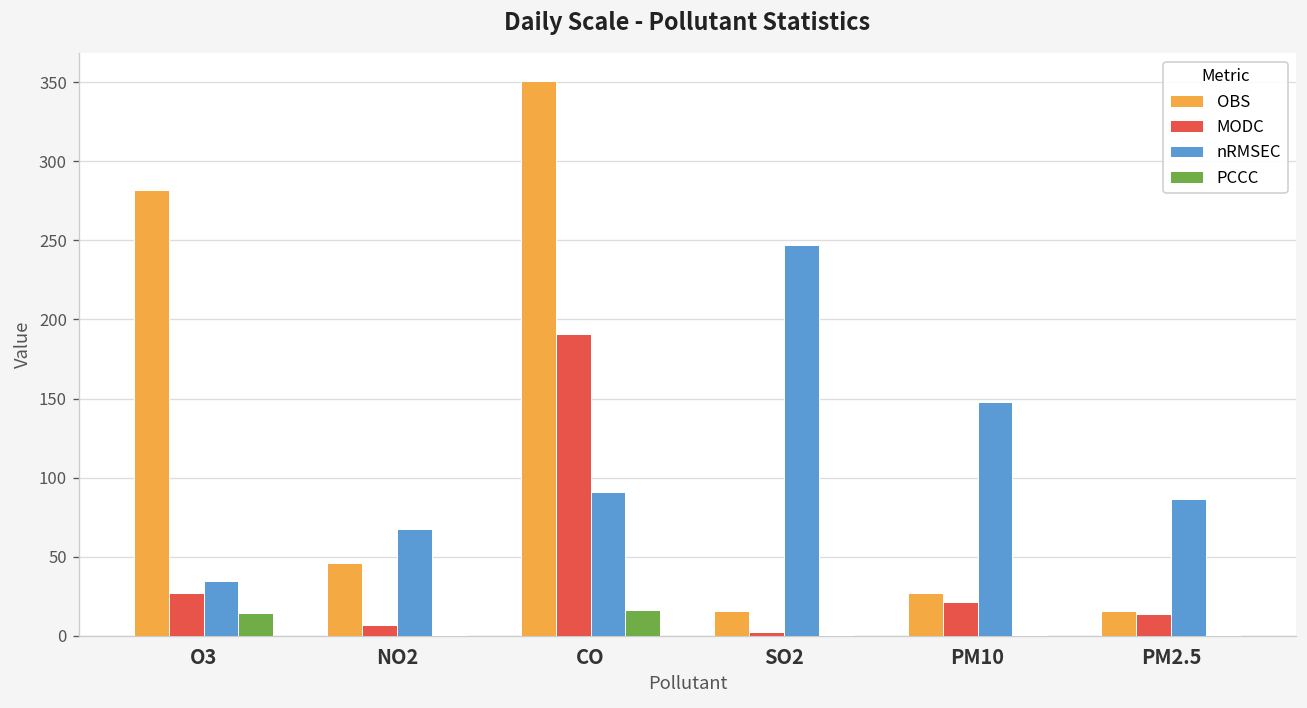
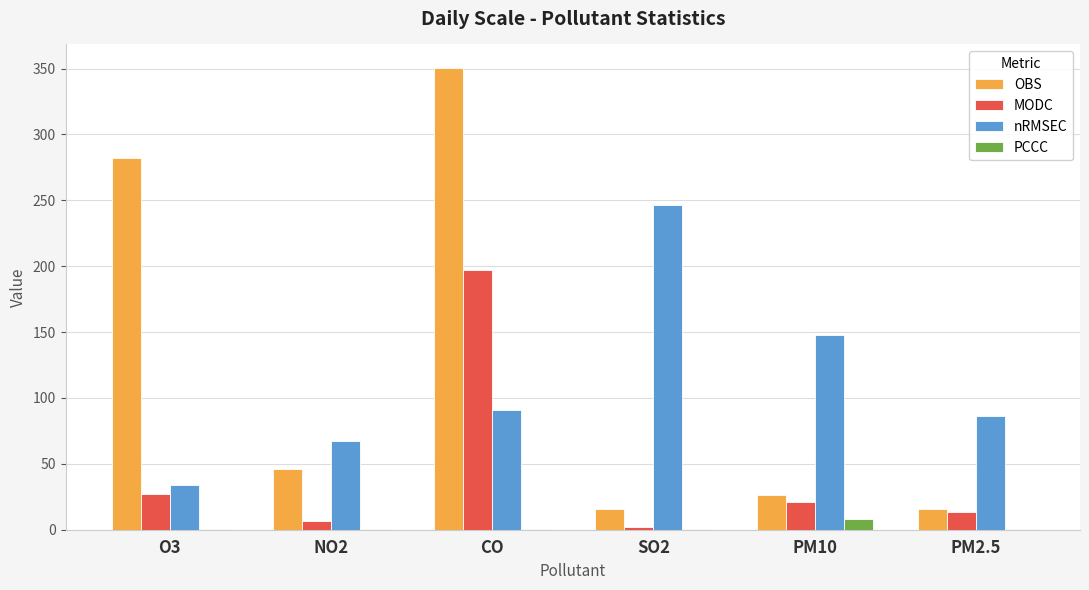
  {
    "OBS": {
      "O3": 282,
      "NO2": 46,
      "CO": 351,
      "SO2": 16,
      "PM10": 27,
      "PM2.5": 16
    },
    "MODC": {
      "O3": 27,
      "NO2": 7,
-     "CO": 191,
+     "CO": 197,
      "SO2": 2,
      "PM10": 21,
      "PM2.5": 14
    },
    "nRMSEC": {
      "O3": 34,
      "NO2": 68,
      "CO": 91,
      "SO2": 247,
      "PM10": 148,
      "PM2.5": 86
    },
    "PCCC": {
-     "O3": 15,
-     "CO": 16,
-     "PM10": 0
+     "O3": 1,
+     "CO": 0,
+     "PM10": 8
    }
  }
